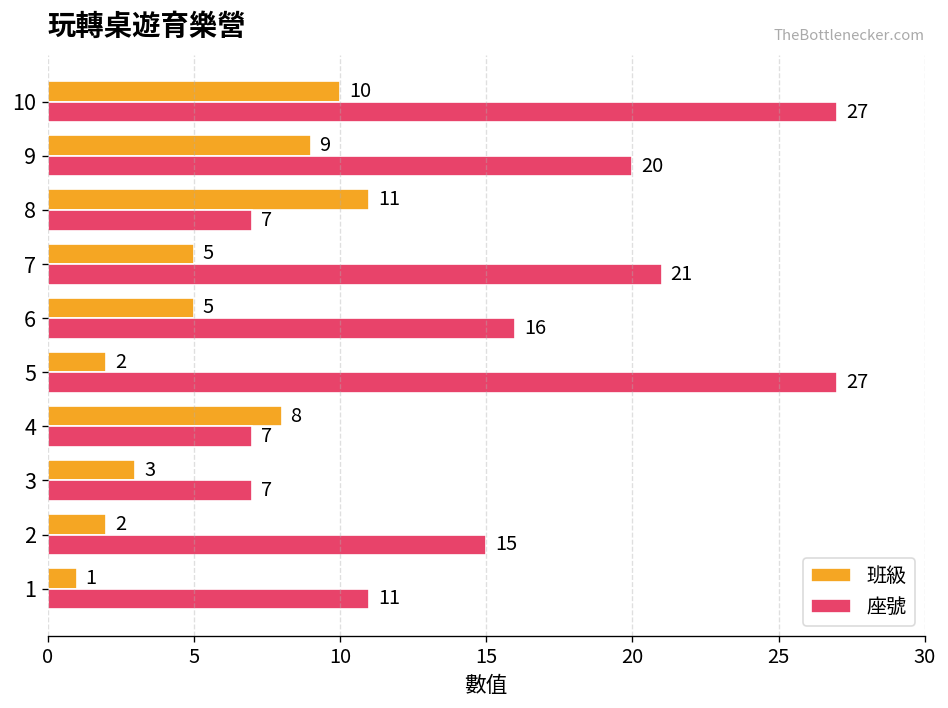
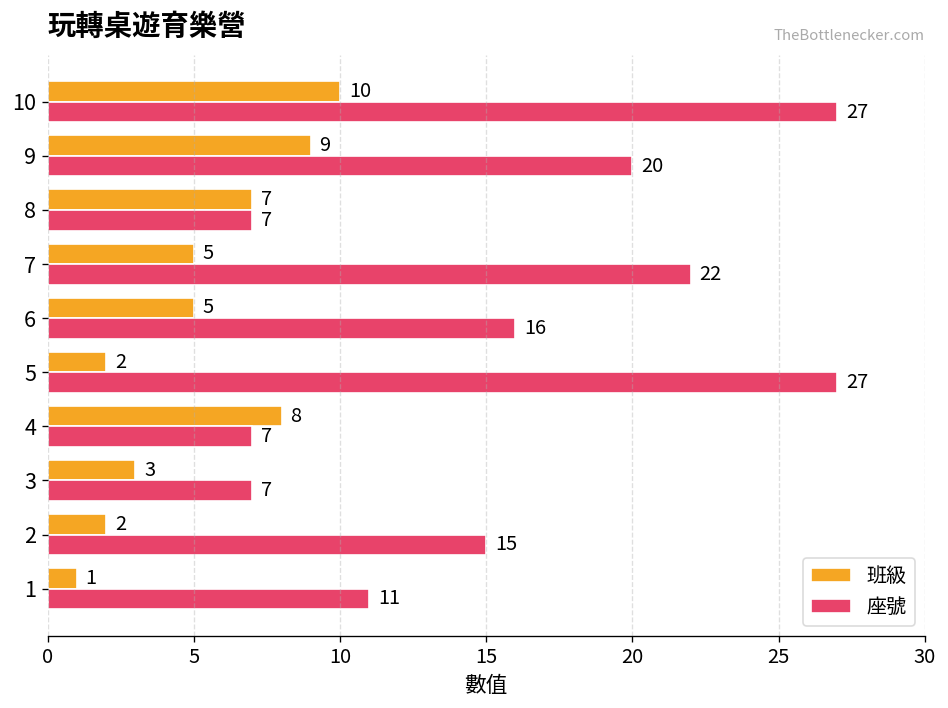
  {
    "班級": {
      "10": 10,
      "9": 9,
-     "8": 11,
+     "8": 7,
      "7": 5,
      "6": 5,
      "5": 2,
      "4": 8,
      "3": 3,
      "2": 2,
      "1": 1
    },
    "座號": {
      "10": 27,
      "9": 20,
      "8": 7,
-     "7": 21,
+     "7": 22,
      "6": 16,
      "5": 27,
      "4": 7,
      "3": 7,
      "2": 15,
      "1": 11
    }
  }
